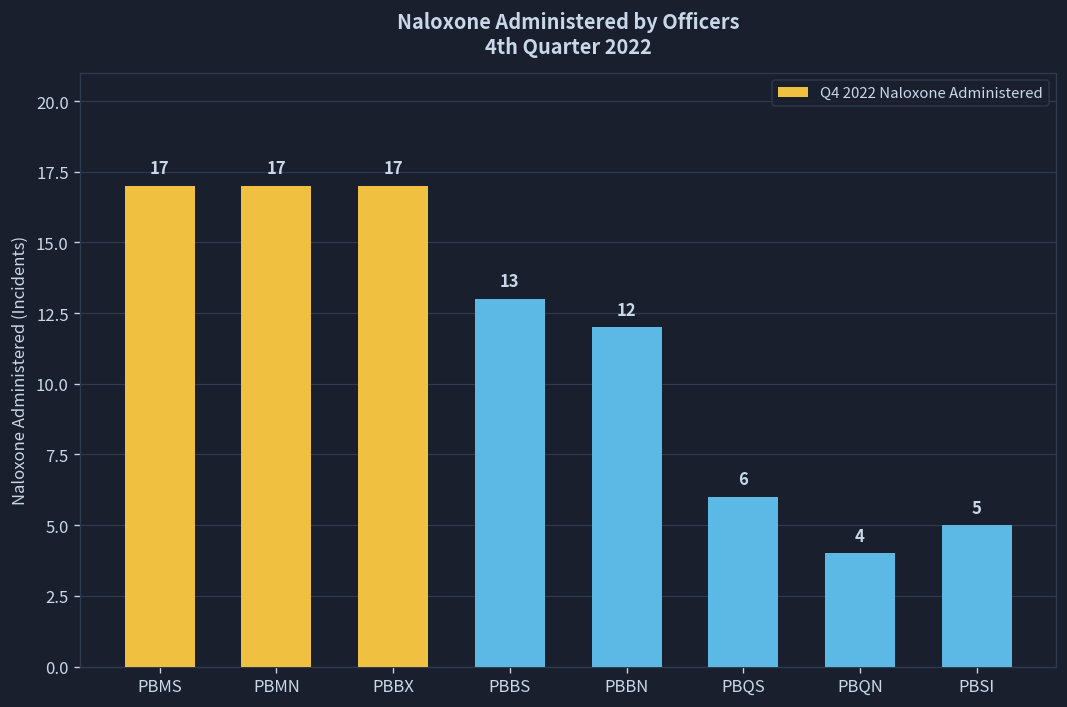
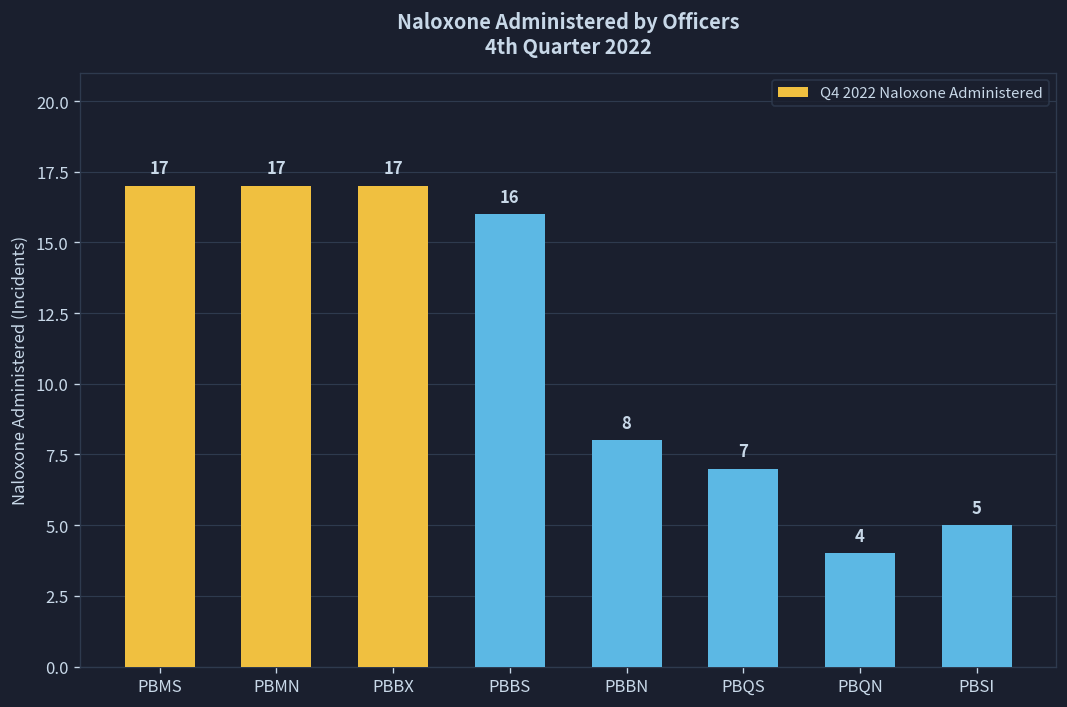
  {
    "PBMS": 17,
    "PBMN": 17,
    "PBBX": 17,
-   "PBBS": 13,
-   "PBBN": 12,
-   "PBQS": 6,
+   "PBBS": 16,
+   "PBBN": 8,
+   "PBQS": 7,
    "PBQN": 4,
    "PBSI": 5
  }
